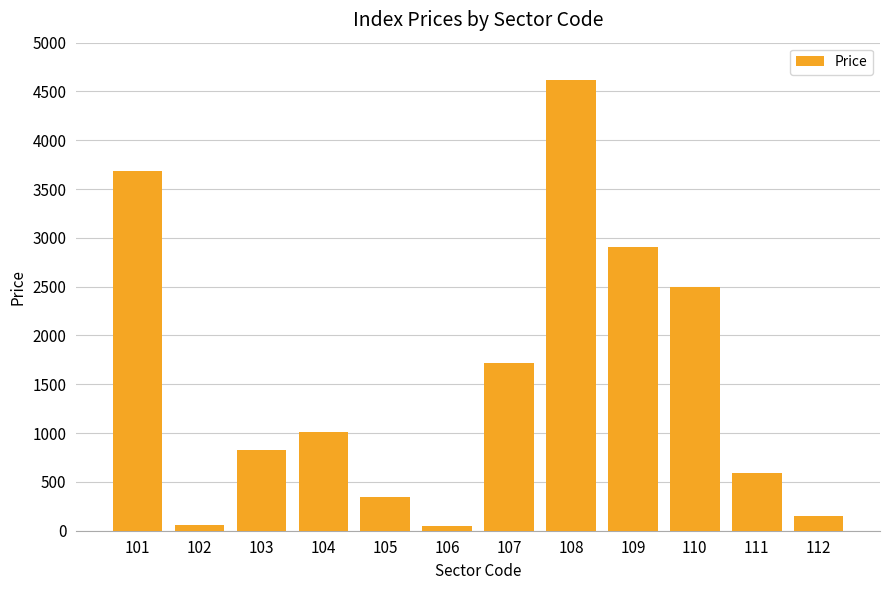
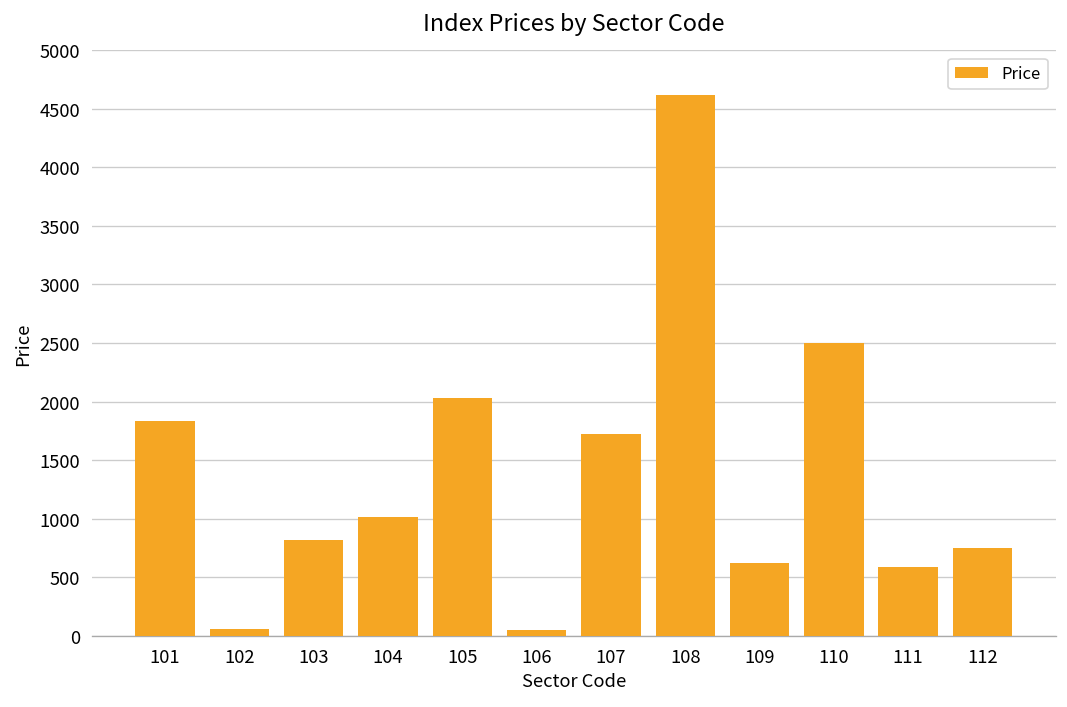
  {
-   "101": 3700,
+   "101": 1800,
    "102": 100,
    "103": 800,
    "104": 1000,
-   "105": 400,
+   "105": 2000,
    "106": 0,
    "107": 1700,
    "108": 4600,
-   "109": 2900,
+   "109": 600,
    "110": 2500,
    "111": 600,
-   "112": 200
+   "112": 800
  }
